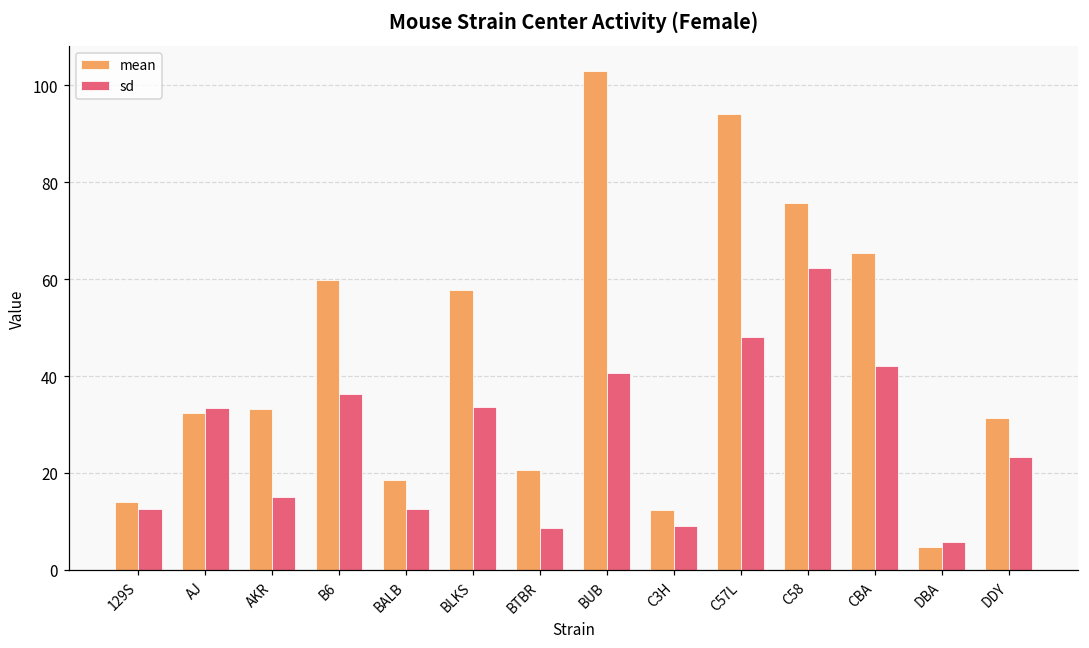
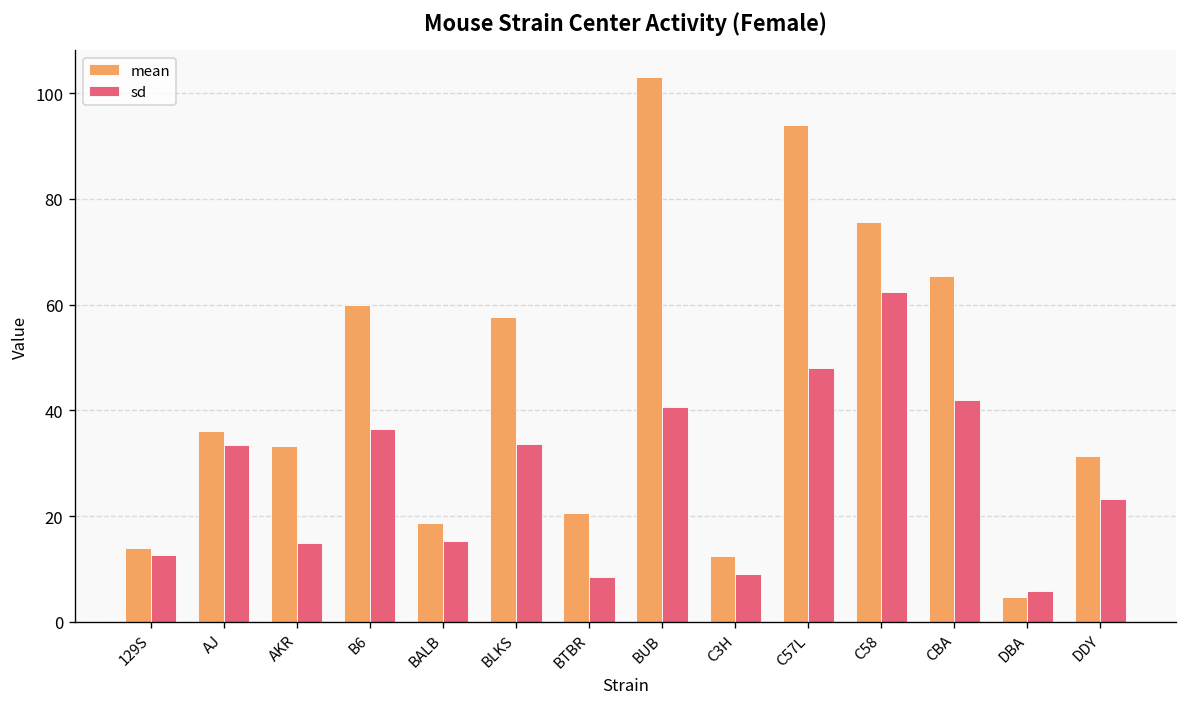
  {
    "mean": {
      "129S": 14,
-     "AJ": 32,
+     "AJ": 36,
      "AKR": 33,
      "B6": 60,
      "BALB": 19,
      "BLKS": 58,
      "BTBR": 21,
      "BUB": 103,
      "C3H": 12,
      "C57L": 94,
      "C58": 76,
      "CBA": 65,
      "DBA": 5,
      "DDY": 31
    },
    "sd": {
      "129S": 13,
      "AJ": 33,
      "AKR": 15,
      "B6": 36,
-     "BALB": 13,
+     "BALB": 15,
      "BLKS": 34,
      "BTBR": 9,
      "BUB": 41,
      "C3H": 9,
      "C57L": 48,
      "C58": 62,
      "CBA": 42,
      "DBA": 6,
      "DDY": 23
    }
  }
